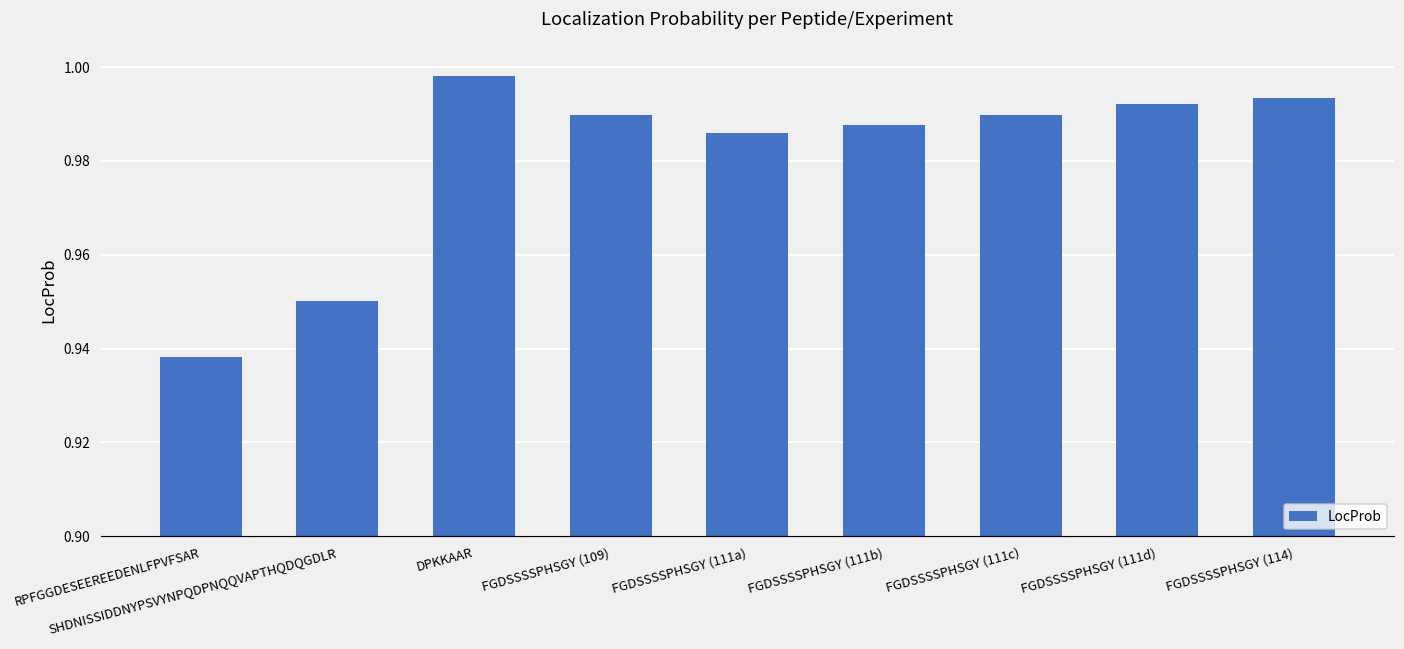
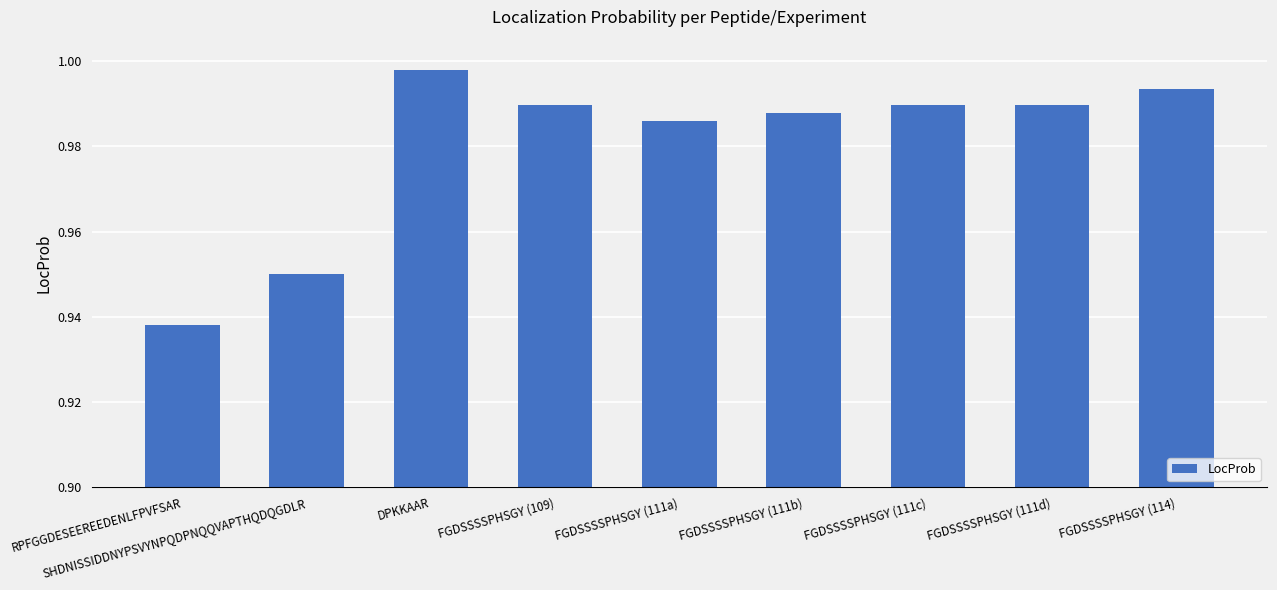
  {
    "RPFGGDESEEREEDENLFPVFSAR": 0.938,
    "SHDNISSIDDNYPSVYNPQDPNQQVAPTHQDQGDLR": 0.950,
    "DPKKAAR": 0.998,
    "FGDSSSSPHSGY (109)": 0.990,
    "FGDSSSSPHSGY (111a)": 0.986,
    "FGDSSSSPHSGY (111b)": 0.988,
    "FGDSSSSPHSGY (111c)": 0.990,
-   "FGDSSSSPHSGY (111d)": 0.992,
+   "FGDSSSSPHSGY (111d)": 0.990,
    "FGDSSSSPHSGY (114)": 0.993
  }
